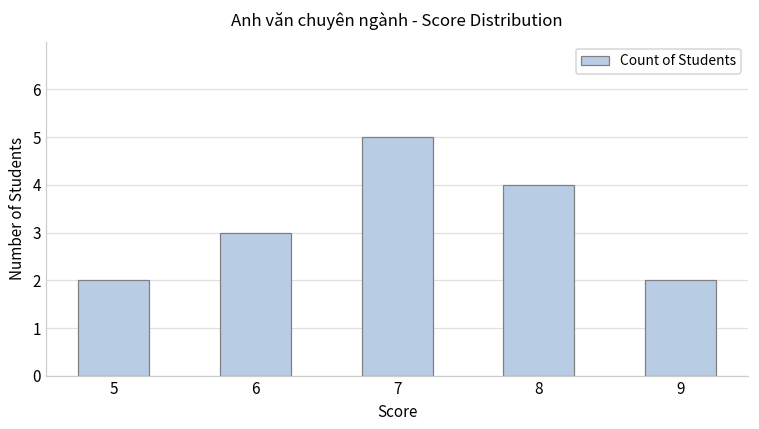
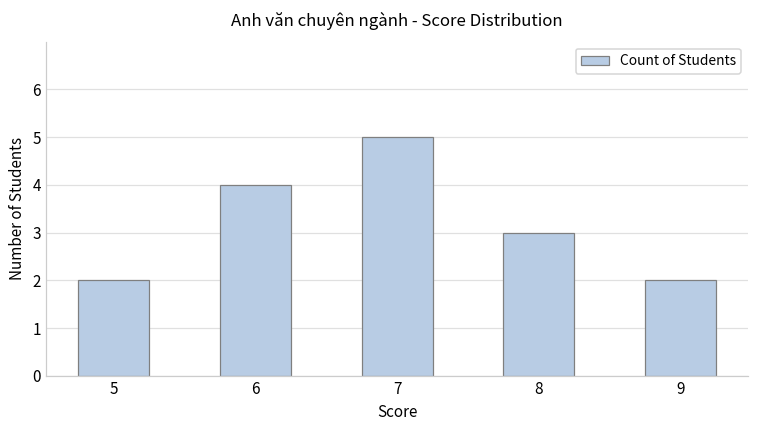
  {
    "5": 2,
-   "6": 3,
+   "6": 4,
    "7": 5,
-   "8": 4,
+   "8": 3,
    "9": 2
  }
